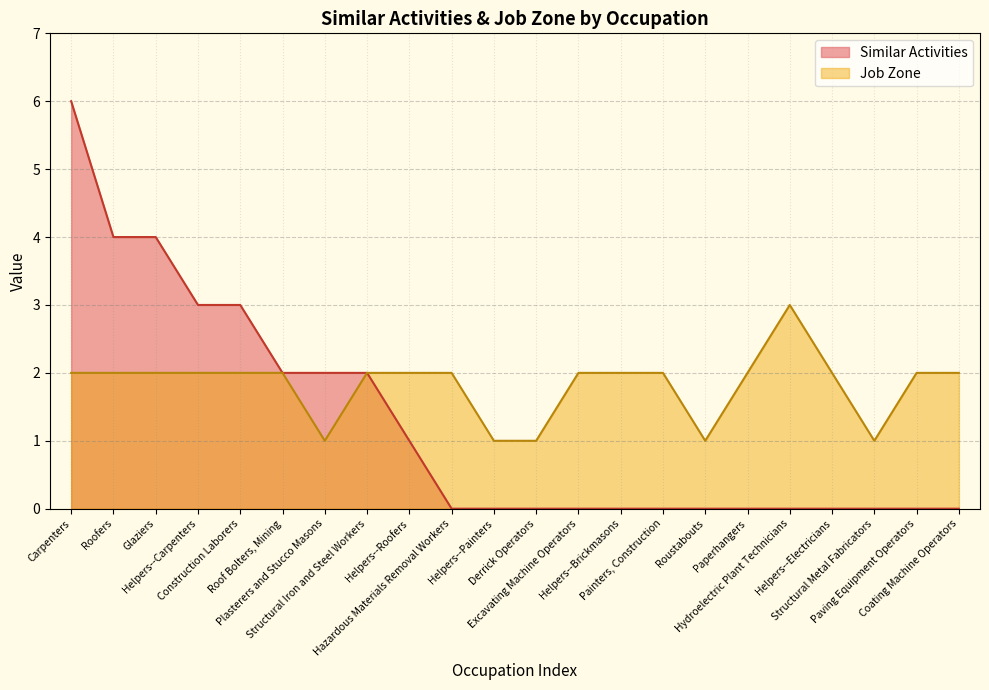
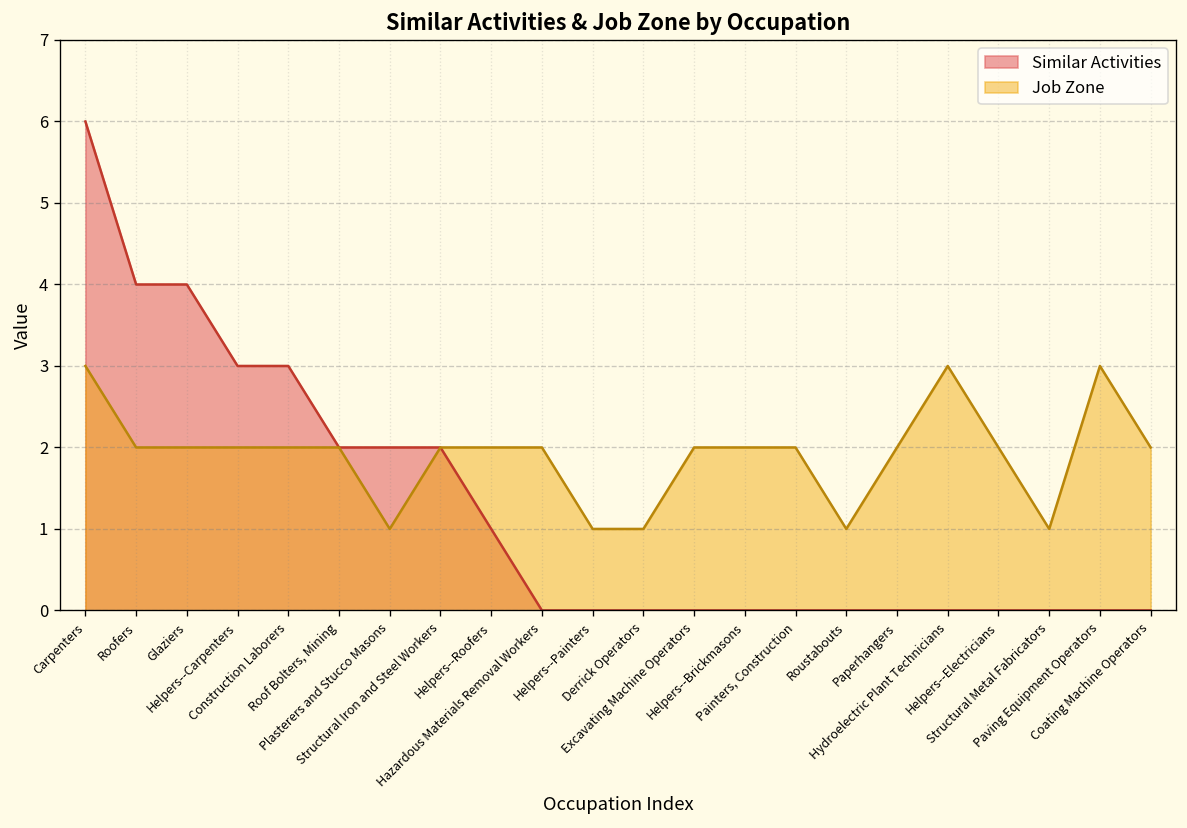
  {
    "Similar Activities": {
      "Carpenters": 6,
      "Roofers": 4,
      "Glaziers": 4,
      "Helpers--Carpenters": 3,
      "Construction Laborers": 3,
      "Plasterers and Stucco Masons": 2,
      "Helpers--Roofers": 1,
      "Hazardous Materials Removal Workers": 0,
      "Helpers--Painters": 0,
      "Derrick Operators": 0,
      "Excavating Machine Operators": 0,
      "Helpers--Brickmasons": 0,
      "Painters, Construction": 0,
      "Roustabouts": 0,
      "Paperhangers": 0,
      "Hydroelectric Plant Technicians": 0,
      "Helpers--Electricians": 0,
      "Structural Metal Fabricators": 0,
      "Paving Equipment Operators": 0,
      "Coating Machine Operators": 0
    },
    "Job Zone": {
-     "Carpenters": 2,
+     "Carpenters": 3,
      "Roofers": 2,
      "Glaziers": 2,
      "Helpers--Carpenters": 2,
      "Construction Laborers": 2,
      "Plasterers and Stucco Masons": 1,
      "Helpers--Roofers": 2,
      "Hazardous Materials Removal Workers": 2,
      "Helpers--Painters": 1,
      "Derrick Operators": 1,
      "Excavating Machine Operators": 2,
      "Helpers--Brickmasons": 2,
      "Painters, Construction": 2,
      "Roustabouts": 1,
      "Paperhangers": 2,
      "Hydroelectric Plant Technicians": 3,
      "Helpers--Electricians": 2,
      "Structural Metal Fabricators": 1,
-     "Paving Equipment Operators": 2,
+     "Paving Equipment Operators": 3,
      "Coating Machine Operators": 2
    }
  }
